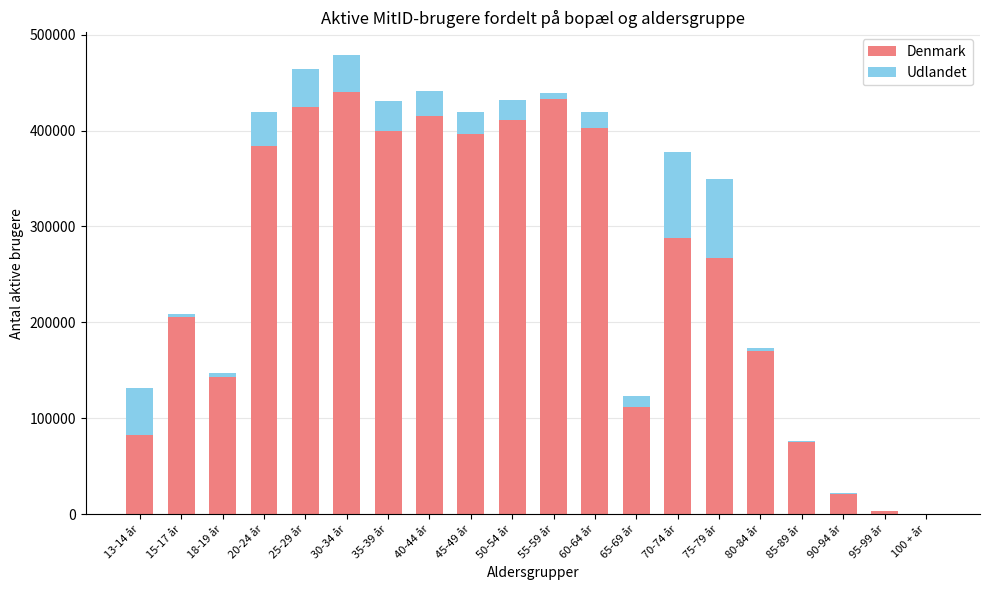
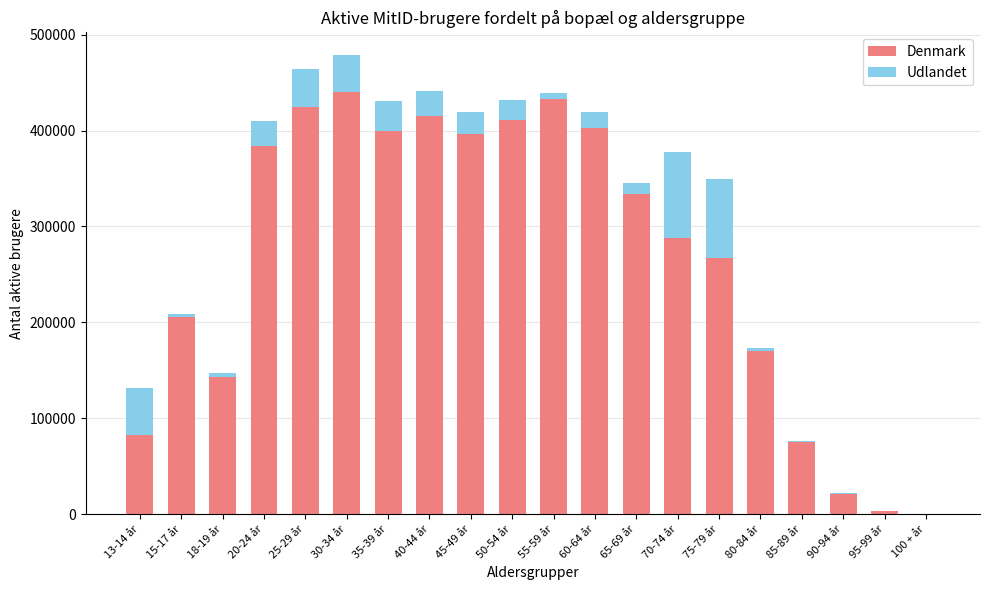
  {
    "Denmark": {
      "13-14 år": 80000,
      "15-17 år": 210000,
      "18-19 år": 140000,
      "20-24 år": 380000,
      "25-29 år": 430000,
      "30-34 år": 440000,
      "35-39 år": 400000,
      "40-44 år": 420000,
      "45-49 år": 400000,
      "50-54 år": 410000,
      "55-59 år": 430000,
      "60-64 år": 400000,
-     "65-69 år": 110000,
+     "65-69 år": 330000,
      "70-74 år": 290000,
      "75-79 år": 270000,
      "80-84 år": 170000,
      "85-89 år": 70000,
      "90-94 år": 20000,
      "95-99 år": 0
    },
    "Udlandet": {
      "13-14 år": 50000,
      "15-17 år": 0,
      "18-19 år": 0,
-     "20-24 år": 40000,
+     "20-24 år": 30000,
      "25-29 år": 40000,
      "30-34 år": 40000,
      "35-39 år": 30000,
      "40-44 år": 30000,
      "45-49 år": 20000,
      "50-54 år": 20000,
      "55-59 år": 10000,
      "60-64 år": 20000,
      "65-69 år": 10000,
      "70-74 år": 90000,
      "75-79 år": 80000,
      "80-84 år": 0
    }
  }
